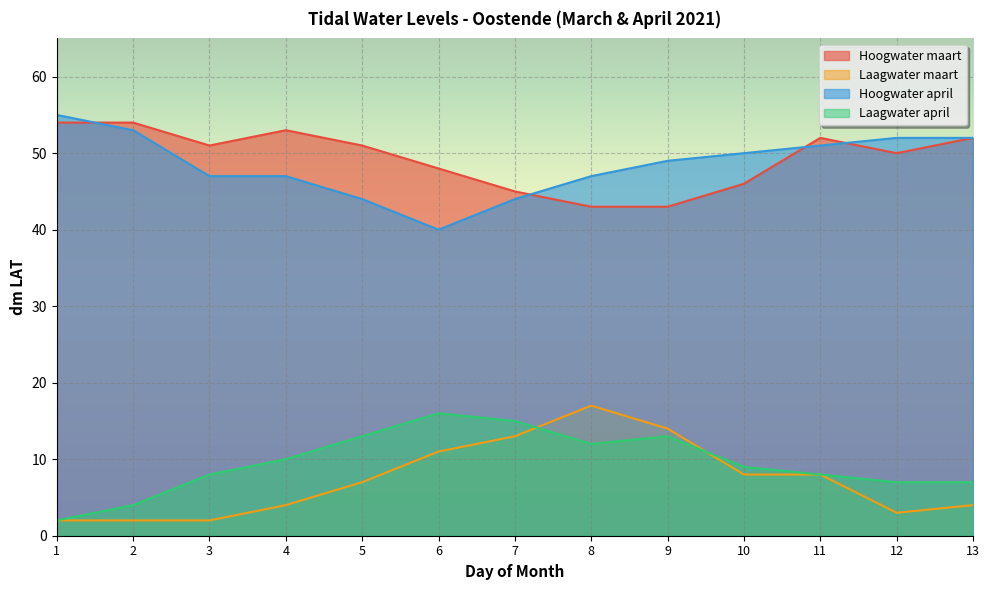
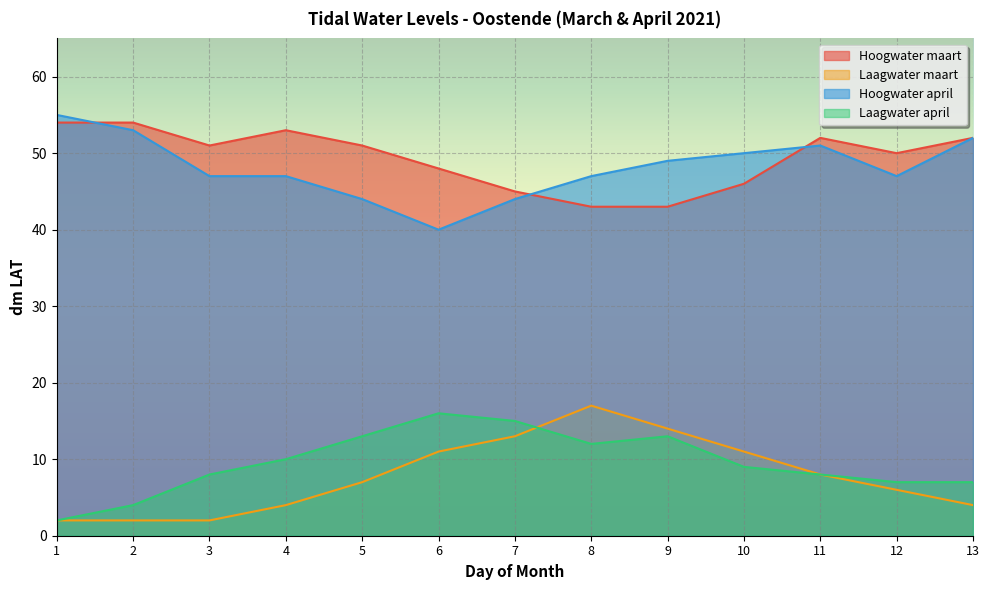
  {
    "Hoogwater maart": {
      "1": 54,
      "2": 54,
      "3": 51,
      "4": 53,
      "5": 51,
      "6": 48,
      "7": 45,
      "8": 43,
      "9": 43,
      "10": 46,
      "11": 52,
      "12": 50
    },
    "Laagwater maart": {
      "2": 2,
      "3": 2,
      "4": 4,
      "5": 7,
      "6": 11,
      "7": 13,
      "8": 17,
      "9": 14,
-     "10": 8,
-     "12": 3,
+     "10": 11,
+     "12": 6,
      "13": 4
    },
    "Hoogwater april": {
      "1": 55,
      "2": 53,
      "3": 47,
      "4": 47,
      "5": 44,
      "6": 40,
      "7": 44,
      "8": 47,
      "9": 49,
      "10": 50,
      "11": 51,
-     "12": 52
+     "12": 47
    },
    "Laagwater april": {
      "2": 4,
      "3": 8,
      "4": 10,
      "5": 13,
      "6": 16,
      "7": 15,
      "8": 12,
      "9": 13,
      "10": 9,
      "12": 7,
      "13": 7
    }
  }
